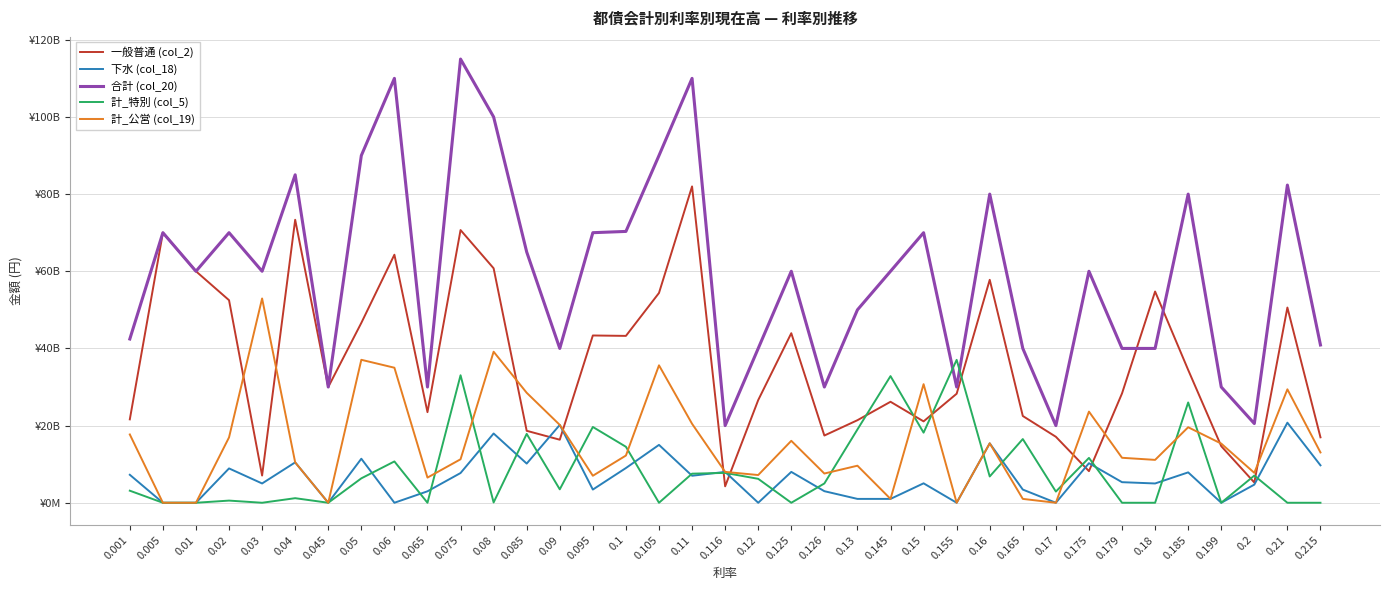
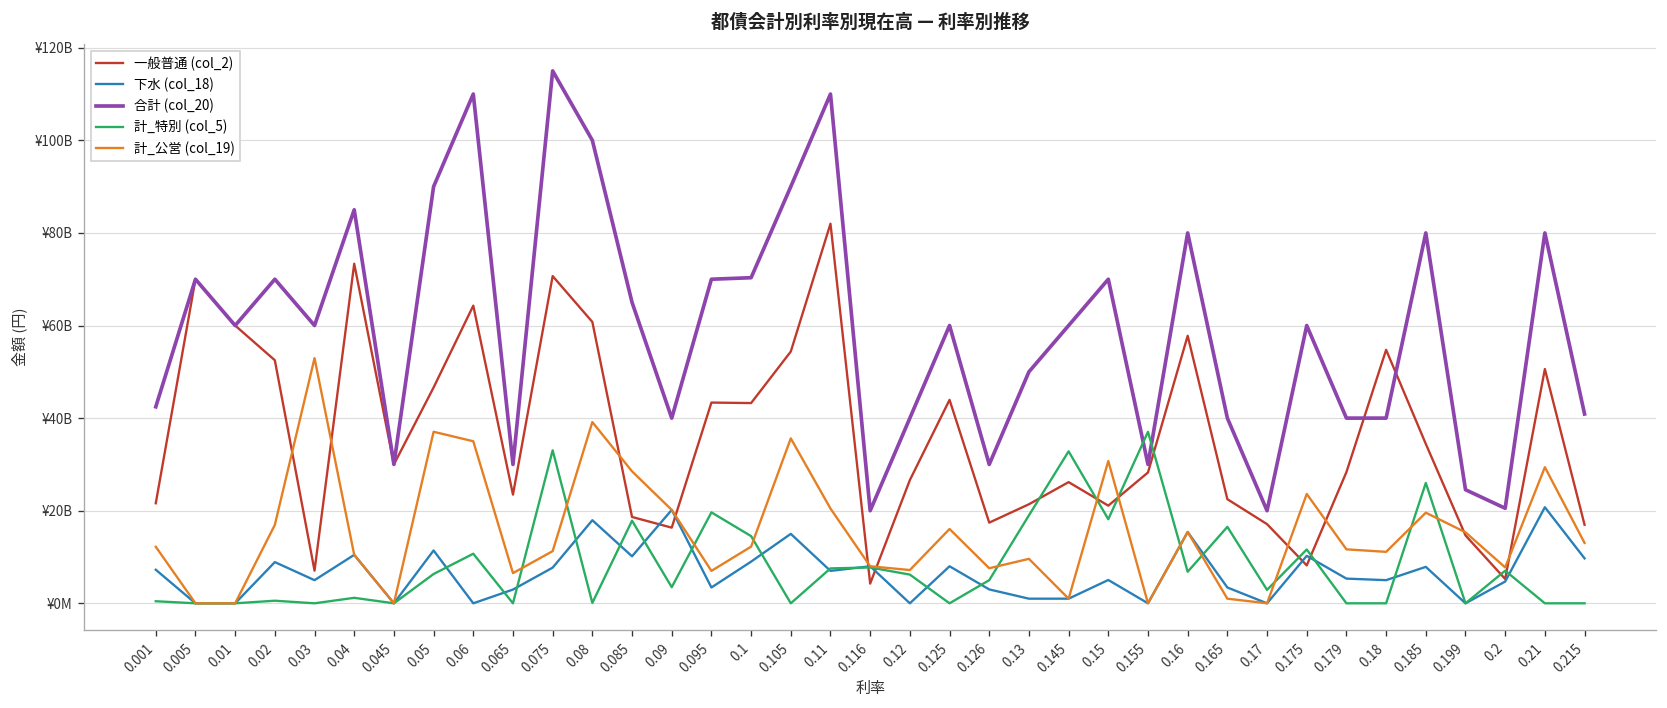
  {
    "一般普通 (col_2)": {
      "0.001": "¥22000000000",
      "0.02": "¥53000000000",
      "0.03": "¥7000000000",
      "0.04": "¥73000000000",
      "0.05": "¥47000000000",
      "0.06": "¥64000000000",
      "0.065": "¥23000000000",
      "0.075": "¥71000000000",
      "0.08": "¥61000000000",
      "0.085": "¥19000000000",
      "0.09": "¥16000000000",
      "0.095": "¥43000000000",
      "0.1": "¥43000000000",
      "0.105": "¥54000000000",
      "0.11": "¥82000000000",
      "0.116": "¥4000000000",
      "0.12": "¥27000000000",
      "0.125": "¥44000000000",
      "0.126": "¥17000000000",
      "0.13": "¥21000000000",
      "0.145": "¥26000000000",
      "0.15": "¥21000000000",
      "0.155": "¥28000000000",
      "0.16": "¥58000000000",
      "0.165": "¥22000000000",
      "0.17": "¥17000000000",
      "0.175": "¥8000000000",
      "0.179": "¥28000000000",
      "0.18": "¥55000000000",
      "0.185": "¥34000000000",
      "0.199": "¥15000000000",
      "0.21": "¥51000000000",
      "0.215": "¥17000000000"
    },
    "下水 (col_18)": {
      "0.001": "¥7000000000",
      "0.02": "¥9000000000",
      "0.03": "¥5000000000",
      "0.05": "¥11000000000",
      "0.06": "¥0",
      "0.065": "¥3000000000",
      "0.075": "¥8000000000",
      "0.08": "¥18000000000",
      "0.085": "¥10000000000",
      "0.095": "¥3000000000",
      "0.1": "¥9000000000",
      "0.105": "¥15000000000",
      "0.12": "¥0",
      "0.125": "¥8000000000",
      "0.126": "¥3000000000",
      "0.13": "¥1000000000",
      "0.15": "¥5000000000",
      "0.165": "¥3000000000",
      "0.175": "¥10000000000",
      "0.179": "¥5000000000",
      "0.18": "¥5000000000",
      "0.185": "¥8000000000",
      "0.21": "¥21000000000",
      "0.215": "¥10000000000"
    },
    "合計 (col_20)": {
      "0.001": "¥42000000000",
      "0.02": "¥70000000000",
      "0.03": "¥60000000000",
      "0.04": "¥85000000000",
      "0.05": "¥90000000000",
      "0.06": "¥110000000000",
      "0.065": "¥30000000000",
      "0.075": "¥115000000000",
      "0.08": "¥100000000000",
      "0.085": "¥65000000000",
      "0.09": "¥40000000000",
      "0.095": "¥70000000000",
      "0.1": "¥70000000000",
      "0.105": "¥90000000000",
      "0.11": "¥110000000000",
      "0.116": "¥20000000000",
      "0.12": "¥40000000000",
      "0.125": "¥60000000000",
      "0.126": "¥30000000000",
      "0.13": "¥50000000000",
      "0.145": "¥60000000000",
      "0.15": "¥70000000000",
      "0.155": "¥30000000000",
      "0.16": "¥80000000000",
      "0.165": "¥40000000000",
      "0.17": "¥20000000000",
      "0.175": "¥60000000000",
      "0.179": "¥40000000000",
      "0.18": "¥40000000000",
      "0.185": "¥80000000000",
-     "0.199": "¥30000000000",
+     "0.199": "¥25000000000",
      "0.2": "¥21000000000",
-     "0.21": "¥82000000000",
+     "0.21": "¥80000000000",
      "0.215": "¥41000000000"
    },
    "計_特別 (col_5)": {
-     "0.001": "¥3000000000",
+     "0.001": "¥0",
      "0.02": "¥1000000000",
      "0.03": "¥0",
      "0.04": "¥1000000000",
      "0.05": "¥6000000000",
      "0.06": "¥11000000000",
      "0.065": "¥0",
      "0.075": "¥33000000000",
      "0.08": "¥0",
      "0.085": "¥18000000000",
      "0.09": "¥3000000000",
      "0.095": "¥20000000000",
      "0.1": "¥15000000000",
      "0.105": "¥0",
      "0.12": "¥6000000000",
      "0.125": "¥0",
      "0.126": "¥5000000000",
      "0.13": "¥19000000000",
      "0.145": "¥33000000000",
      "0.15": "¥18000000000",
      "0.155": "¥37000000000",
      "0.16": "¥7000000000",
      "0.165": "¥17000000000",
      "0.17": "¥3000000000",
      "0.175": "¥12000000000",
      "0.179": "¥0",
      "0.18": "¥0",
      "0.185": "¥26000000000",
      "0.2": "¥7000000000",
      "0.21": "¥0",
      "0.215": "¥0"
    },
    "計_公営 (col_19)": {
-     "0.001": "¥18000000000",
+     "0.001": "¥12000000000",
      "0.02": "¥17000000000",
      "0.03": "¥53000000000",
      "0.05": "¥37000000000",
      "0.06": "¥35000000000",
      "0.065": "¥7000000000",
      "0.075": "¥11000000000",
      "0.08": "¥39000000000",
      "0.085": "¥29000000000",
      "0.095": "¥7000000000",
      "0.1": "¥12000000000",
      "0.105": "¥36000000000",
      "0.11": "¥20000000000",
      "0.12": "¥7000000000",
      "0.125": "¥16000000000",
      "0.126": "¥8000000000",
      "0.13": "¥10000000000",
      "0.15": "¥31000000000",
      "0.165": "¥1000000000",
      "0.175": "¥24000000000",
      "0.179": "¥12000000000",
      "0.18": "¥11000000000",
      "0.185": "¥20000000000",
      "0.199": "¥15000000000",
      "0.2": "¥8000000000",
      "0.21": "¥29000000000",
      "0.215": "¥13000000000"
    }
  }
